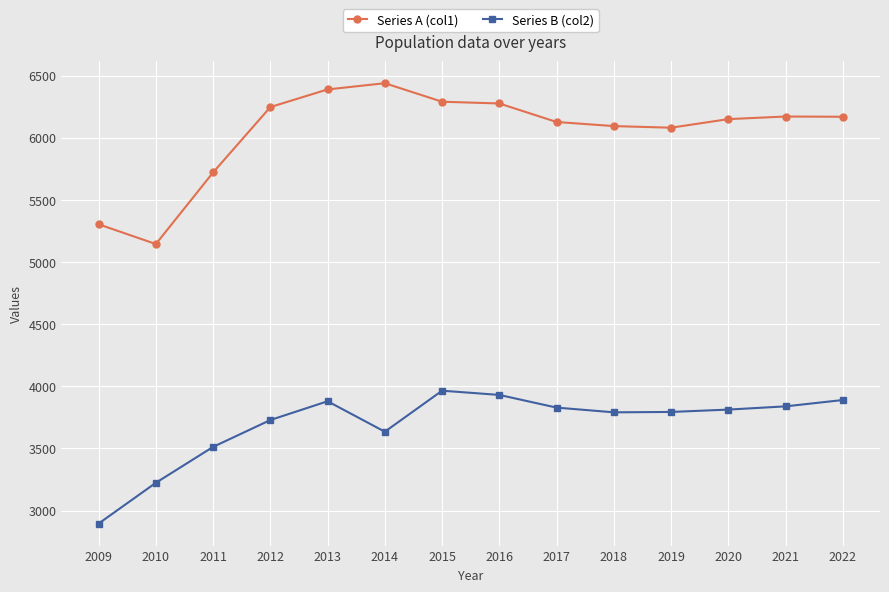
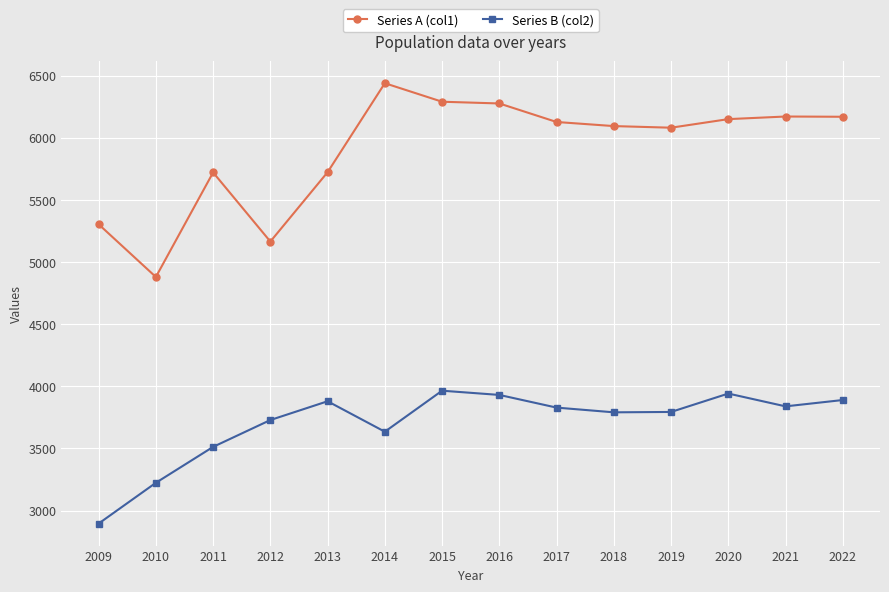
  {
    "Series A (col1)": {
      "2009": 5300,
-     "2010": 5150,
+     "2010": 4880,
      "2011": 5720,
-     "2012": 6250,
-     "2013": 6390,
+     "2012": 5170,
+     "2013": 5720,
      "2014": 6440,
      "2015": 6290,
      "2016": 6280,
      "2017": 6130,
      "2018": 6090,
      "2019": 6080,
      "2020": 6150,
      "2021": 6170,
      "2022": 6170
    },
    "Series B (col2)": {
      "2009": 2900,
      "2010": 3220,
      "2011": 3510,
      "2012": 3730,
      "2013": 3880,
      "2014": 3640,
      "2015": 3970,
      "2016": 3930,
      "2017": 3830,
      "2018": 3790,
      "2019": 3790,
-     "2020": 3810,
+     "2020": 3940,
      "2021": 3840,
      "2022": 3890
    }
  }
